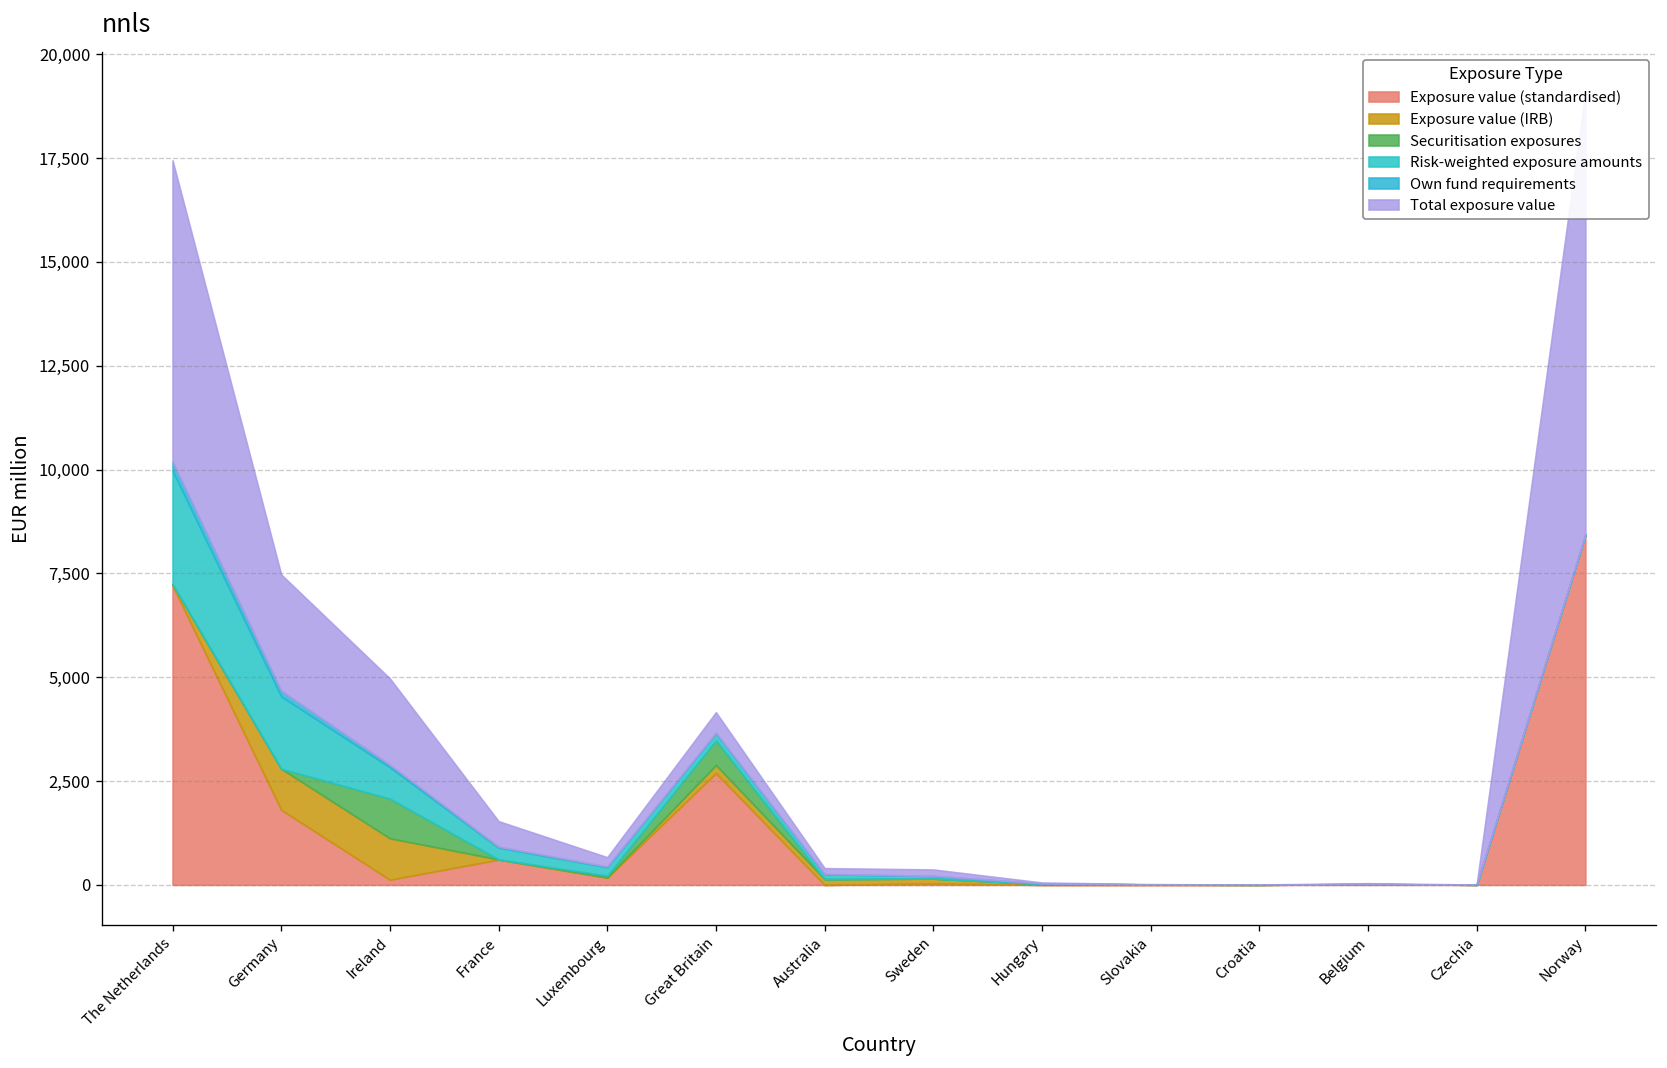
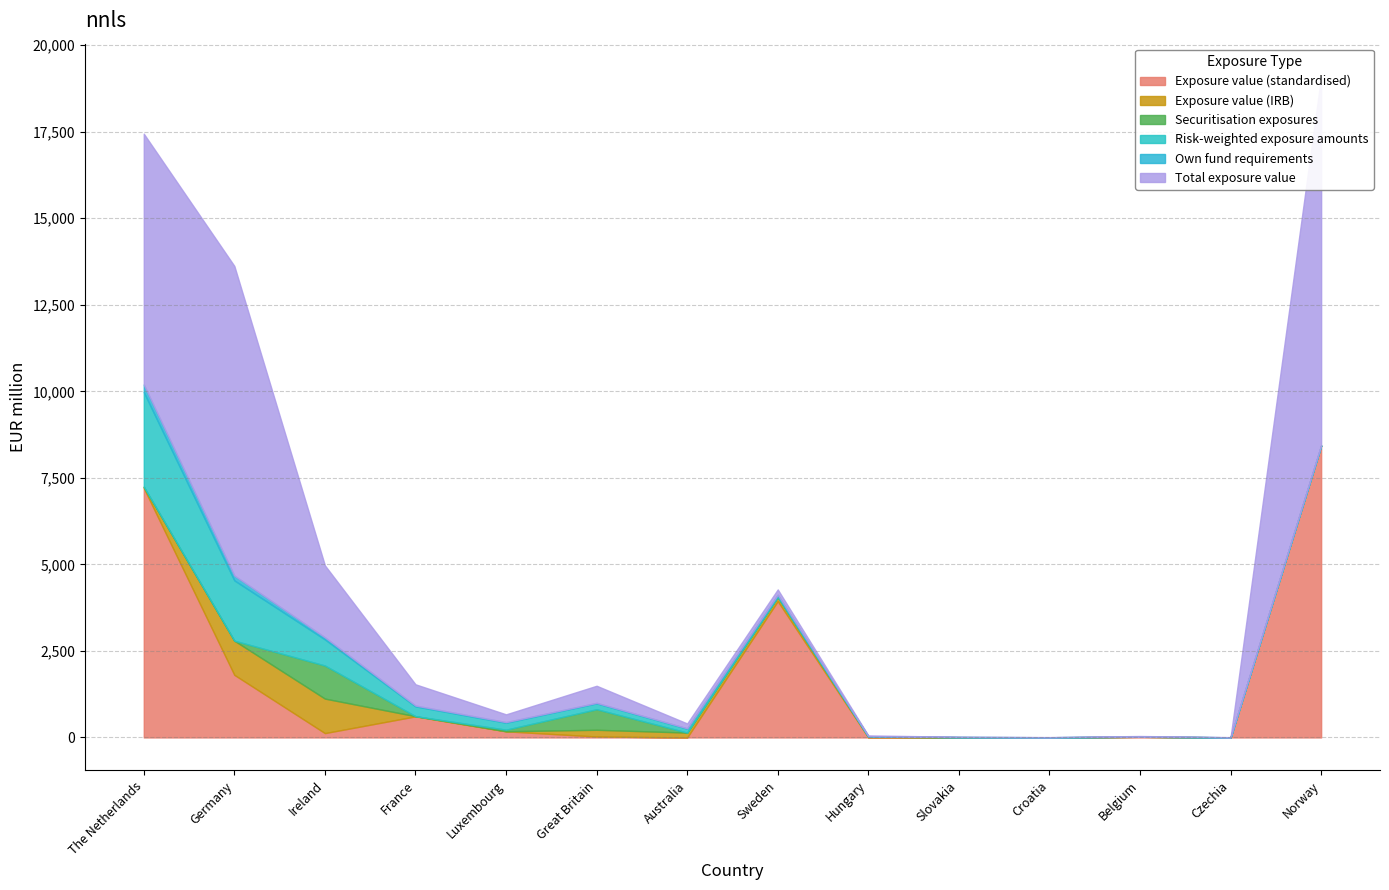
  {
    "Exposure value (standardised)": {
      "Germany": "1,800",
      "Ireland": "100",
-     "Great Britain": "2,700",
+     "Great Britain": "0",
      "Australia": "0",
-     "Sweden": "0"
+     "Sweden": "3,900"
    },
    "Exposure value (IRB)": {
      "Ireland": "1,000",
      "Great Britain": "200"
    },
    "Securitisation exposures": {
      "Ireland": "1,000",
      "Great Britain": "600"
    },
    "Total exposure value": {
      "The Netherlands": "7,200",
-     "Germany": "2,800",
+     "Germany": "8,900",
      "Ireland": "2,100",
      "France": "600",
      "Luxembourg": "200",
      "Great Britain": "500",
      "Australia": "100",
      "Sweden": "200"
    }
  }
